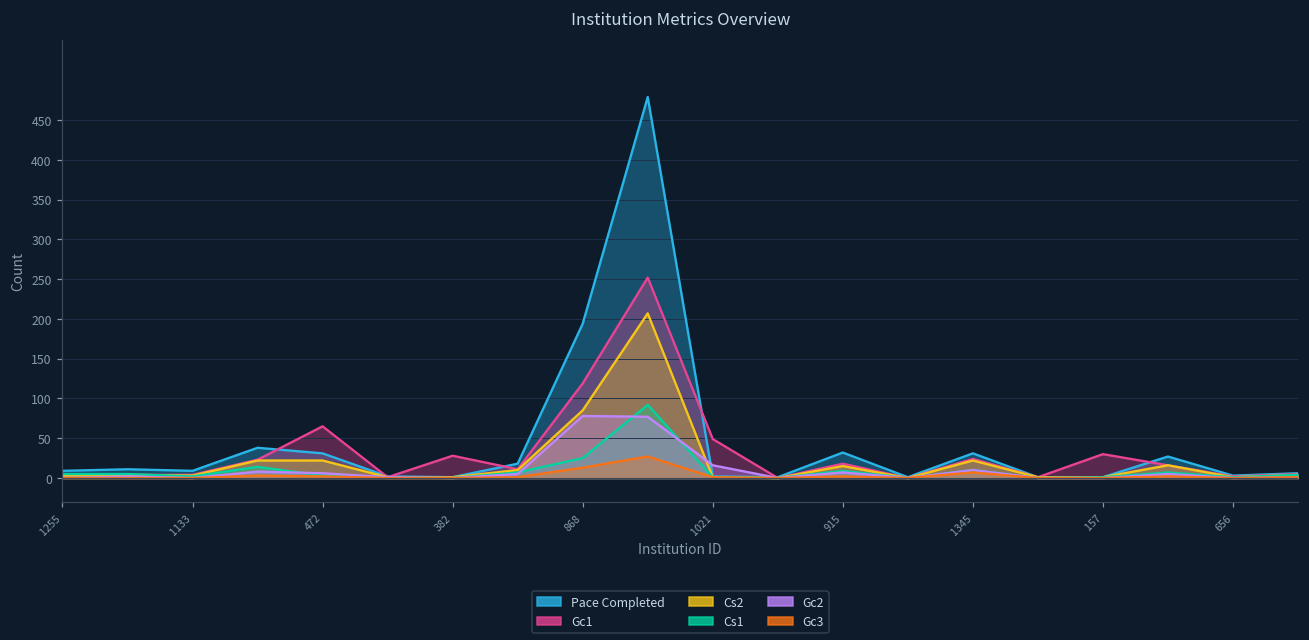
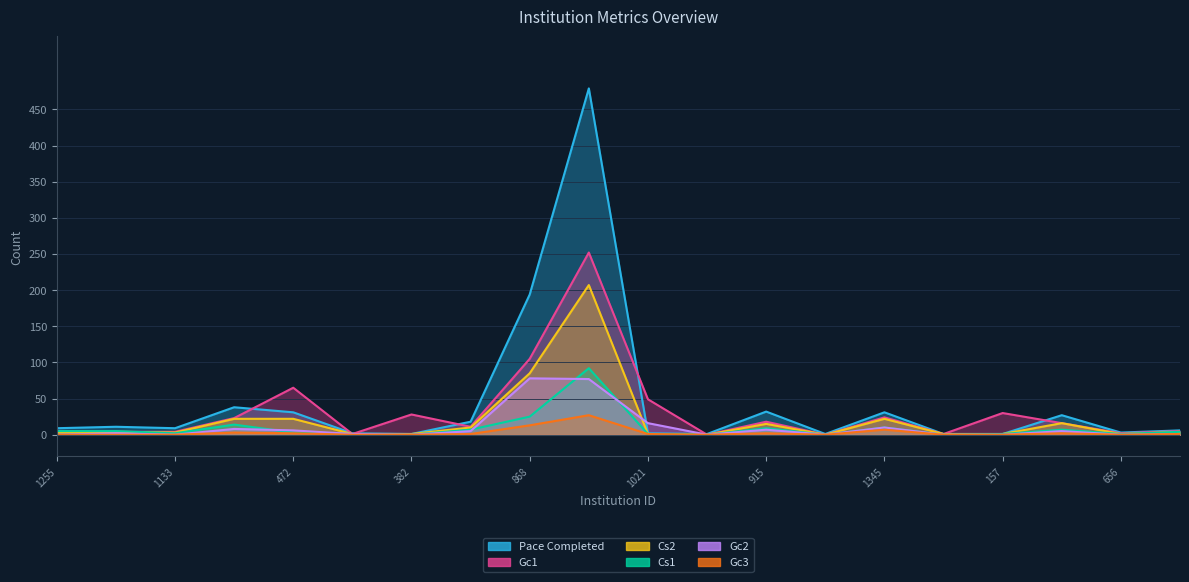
  {
    "Gc1": {
      "472": 70,
      "382": 30,
-     "868": 120,
+     "868": 110,
      "1021": 50,
      "157": 30
    },
    "Gc2": {
      "868": 80,
      "1021": 20
    }
  }
